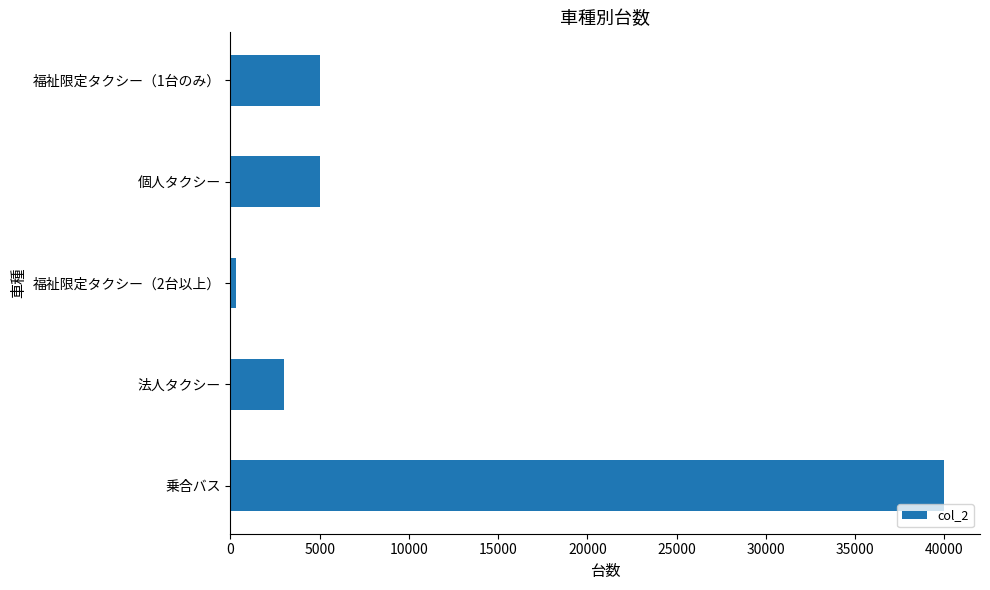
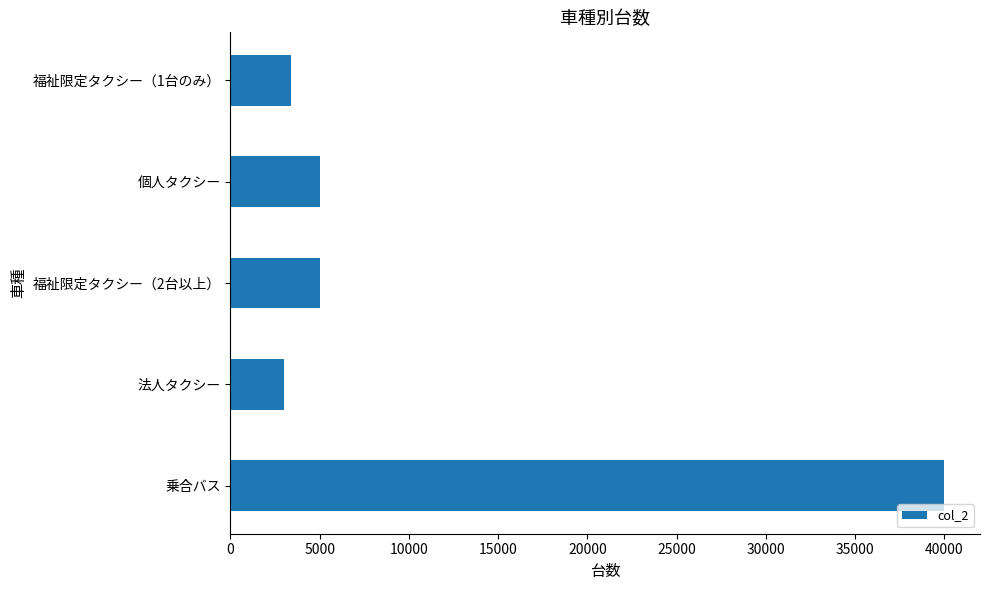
  {
-   "福祉限定タクシー（1台のみ）": 5000,
+   "福祉限定タクシー（1台のみ）": 3400,
    "個人タクシー": 5000,
-   "福祉限定タクシー（2台以上）": 300,
+   "福祉限定タクシー（2台以上）": 5000,
    "法人タクシー": 3000,
    "乗合バス": 40000
  }
